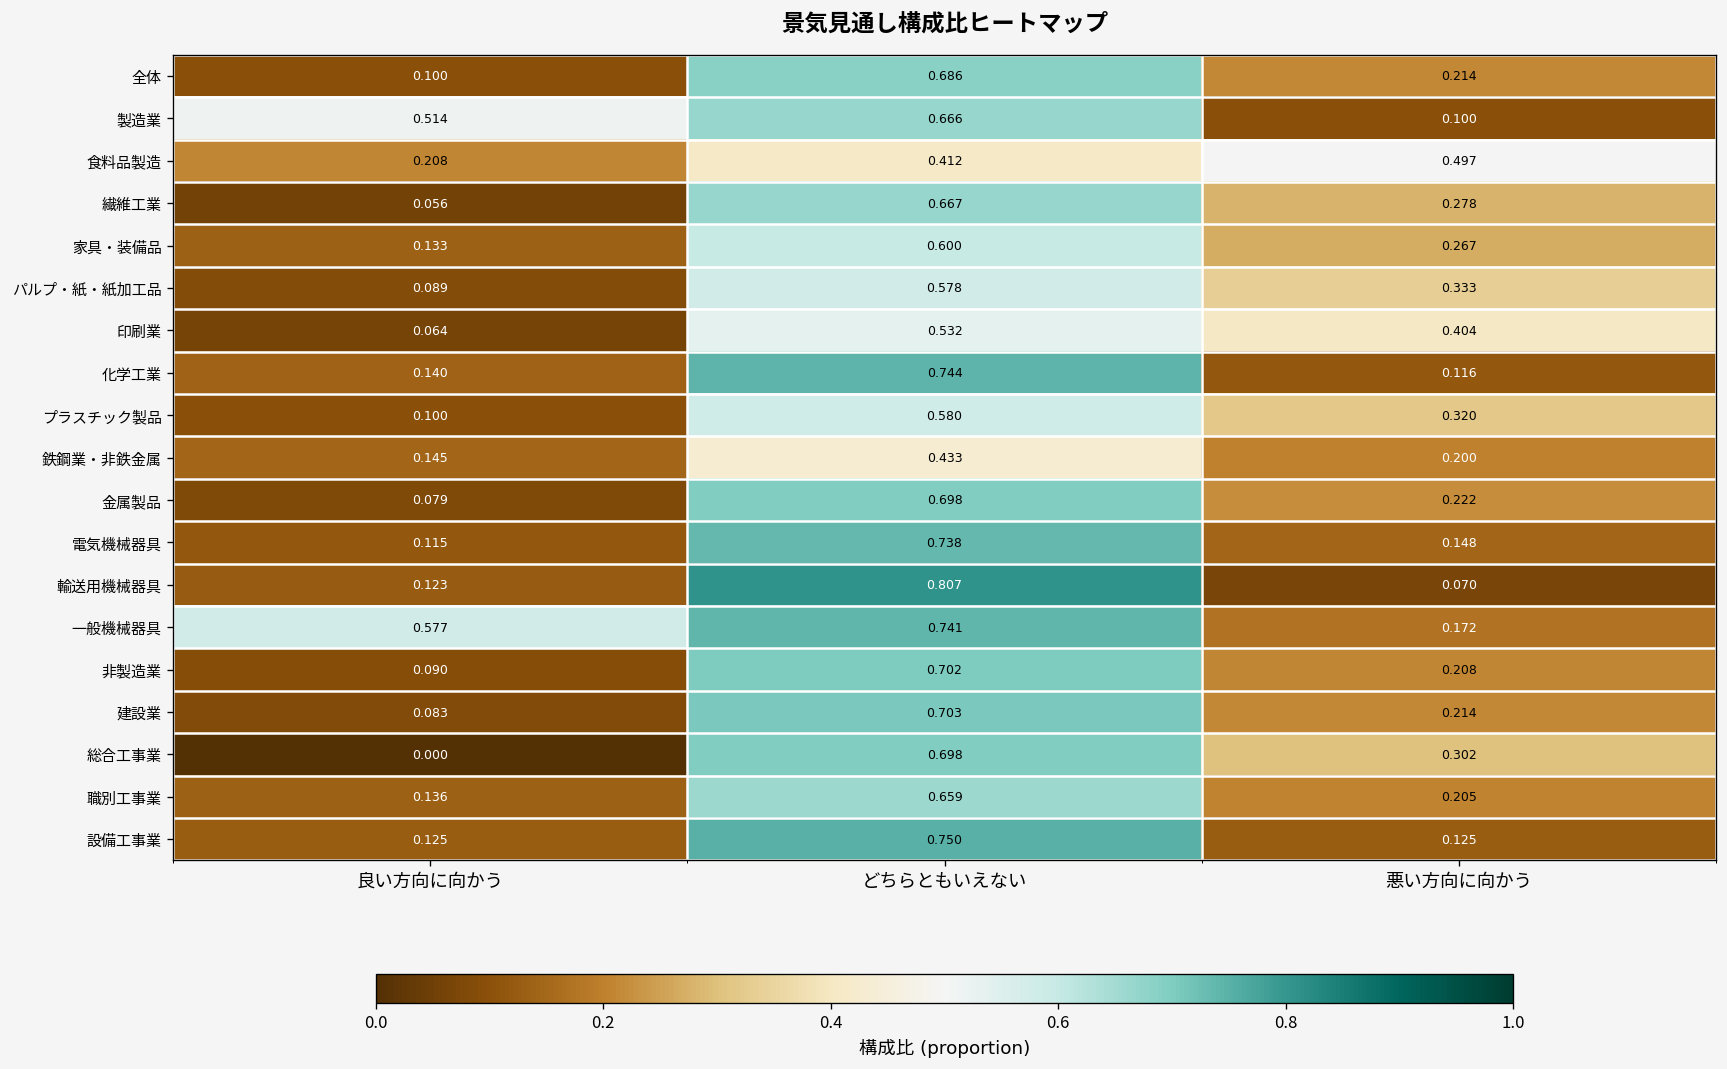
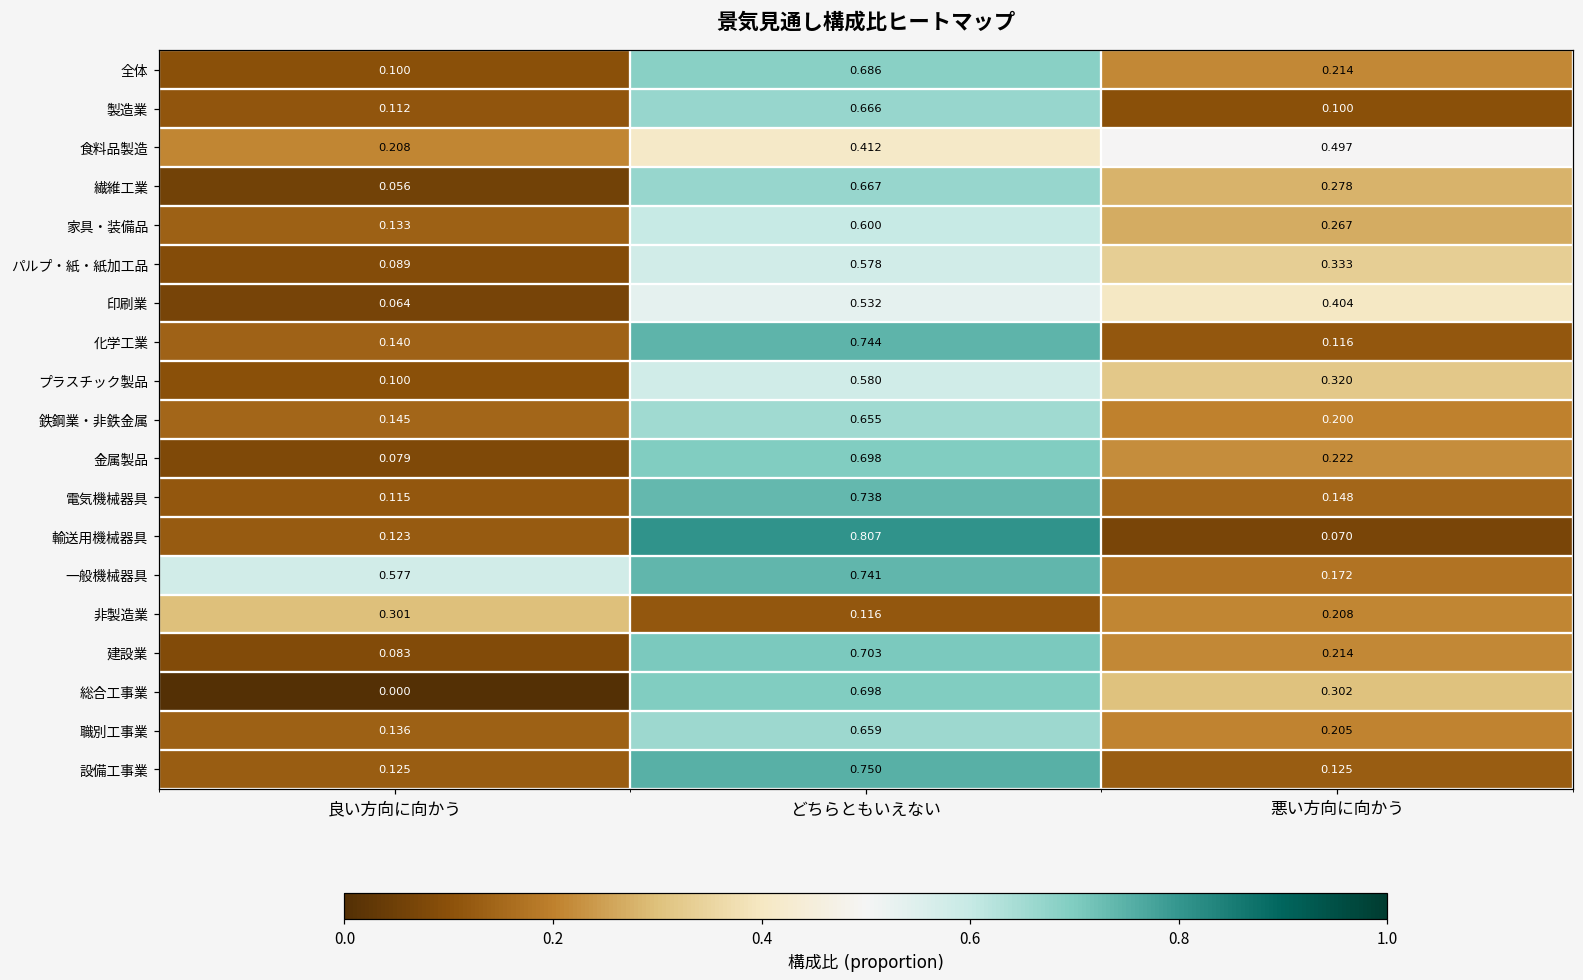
  {
    "全体": {
      "良い方向に向かう": 0.100,
      "どちらともいえない": 0.686,
      "悪い方向に向かう": 0.214
    },
    "製造業": {
-     "良い方向に向かう": 0.514,
+     "良い方向に向かう": 0.112,
      "どちらともいえない": 0.666,
      "悪い方向に向かう": 0.100
    },
    "食料品製造": {
      "良い方向に向かう": 0.208,
      "どちらともいえない": 0.412,
      "悪い方向に向かう": 0.497
    },
    "繊維工業": {
      "良い方向に向かう": 0.056,
      "どちらともいえない": 0.667,
      "悪い方向に向かう": 0.278
    },
    "家具・装備品": {
      "良い方向に向かう": 0.133,
      "どちらともいえない": 0.600,
      "悪い方向に向かう": 0.267
    },
    "パルプ・紙・紙加工品": {
      "良い方向に向かう": 0.089,
      "どちらともいえない": 0.578,
      "悪い方向に向かう": 0.333
    },
    "印刷業": {
      "良い方向に向かう": 0.064,
      "どちらともいえない": 0.532,
      "悪い方向に向かう": 0.404
    },
    "化学工業": {
      "良い方向に向かう": 0.140,
      "どちらともいえない": 0.744,
      "悪い方向に向かう": 0.116
    },
    "プラスチック製品": {
      "良い方向に向かう": 0.100,
      "どちらともいえない": 0.580,
      "悪い方向に向かう": 0.320
    },
    "鉄鋼業・非鉄金属": {
      "良い方向に向かう": 0.145,
-     "どちらともいえない": 0.433,
+     "どちらともいえない": 0.655,
      "悪い方向に向かう": 0.200
    },
    "金属製品": {
      "良い方向に向かう": 0.079,
      "どちらともいえない": 0.698,
      "悪い方向に向かう": 0.222
    },
    "電気機械器具": {
      "良い方向に向かう": 0.115,
      "どちらともいえない": 0.738,
      "悪い方向に向かう": 0.148
    },
    "輸送用機械器具": {
      "良い方向に向かう": 0.123,
      "どちらともいえない": 0.807,
      "悪い方向に向かう": 0.070
    },
    "一般機械器具": {
      "良い方向に向かう": 0.577,
      "どちらともいえない": 0.741,
      "悪い方向に向かう": 0.172
    },
    "非製造業": {
-     "良い方向に向かう": 0.090,
-     "どちらともいえない": 0.702,
+     "良い方向に向かう": 0.301,
+     "どちらともいえない": 0.116,
      "悪い方向に向かう": 0.208
    },
    "建設業": {
      "良い方向に向かう": 0.083,
      "どちらともいえない": 0.703,
      "悪い方向に向かう": 0.214
    },
    "総合工事業": {
      "良い方向に向かう": 0.000,
      "どちらともいえない": 0.698,
      "悪い方向に向かう": 0.302
    },
    "職別工事業": {
      "良い方向に向かう": 0.136,
      "どちらともいえない": 0.659,
      "悪い方向に向かう": 0.205
    },
    "設備工事業": {
      "良い方向に向かう": 0.125,
      "どちらともいえない": 0.750,
      "悪い方向に向かう": 0.125
    }
  }
